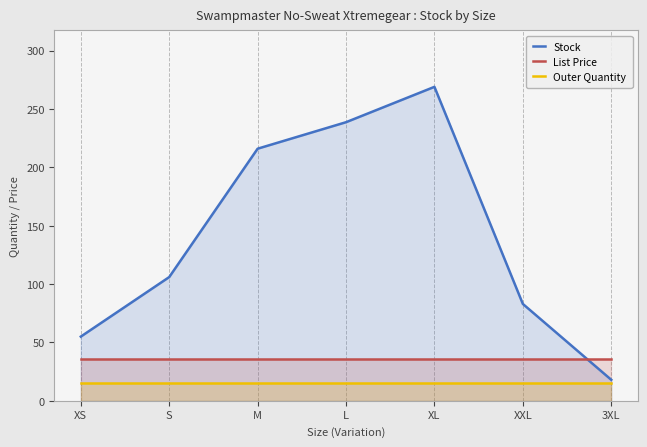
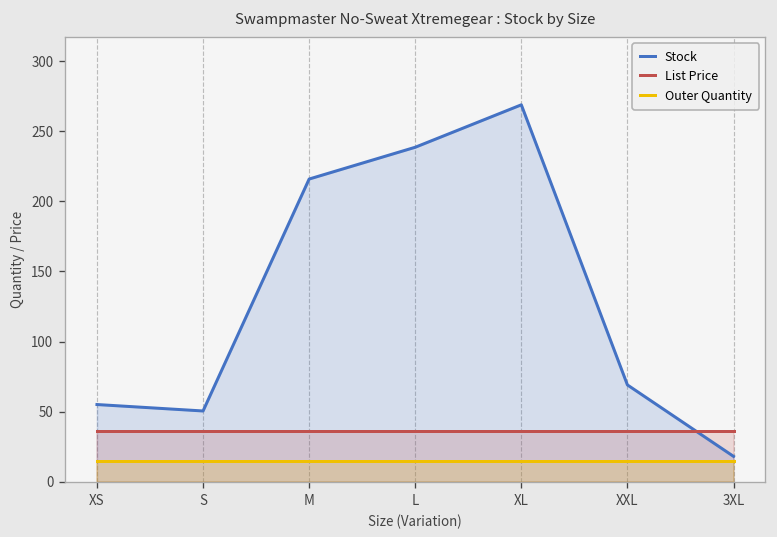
  {
    "Stock": {
      "XS": 55,
-     "S": 106,
+     "S": 50,
      "M": 216,
      "L": 239,
      "XL": 269,
-     "XXL": 83,
+     "XXL": 69,
      "3XL": 18
    },
    "List Price": {
      "XS": 36,
      "S": 36,
      "M": 36,
      "L": 36,
      "XL": 36,
      "XXL": 36,
      "3XL": 36
    },
    "Outer Quantity": {
      "XS": 15,
      "S": 15,
      "M": 15,
      "L": 15,
      "XL": 15,
      "XXL": 15,
      "3XL": 15
    }
  }
